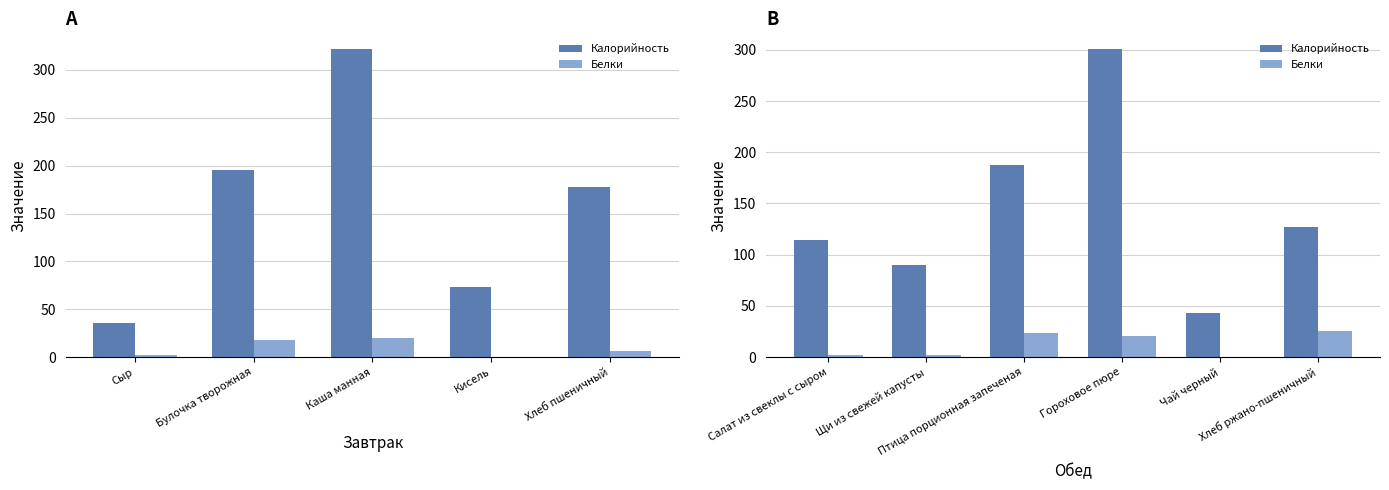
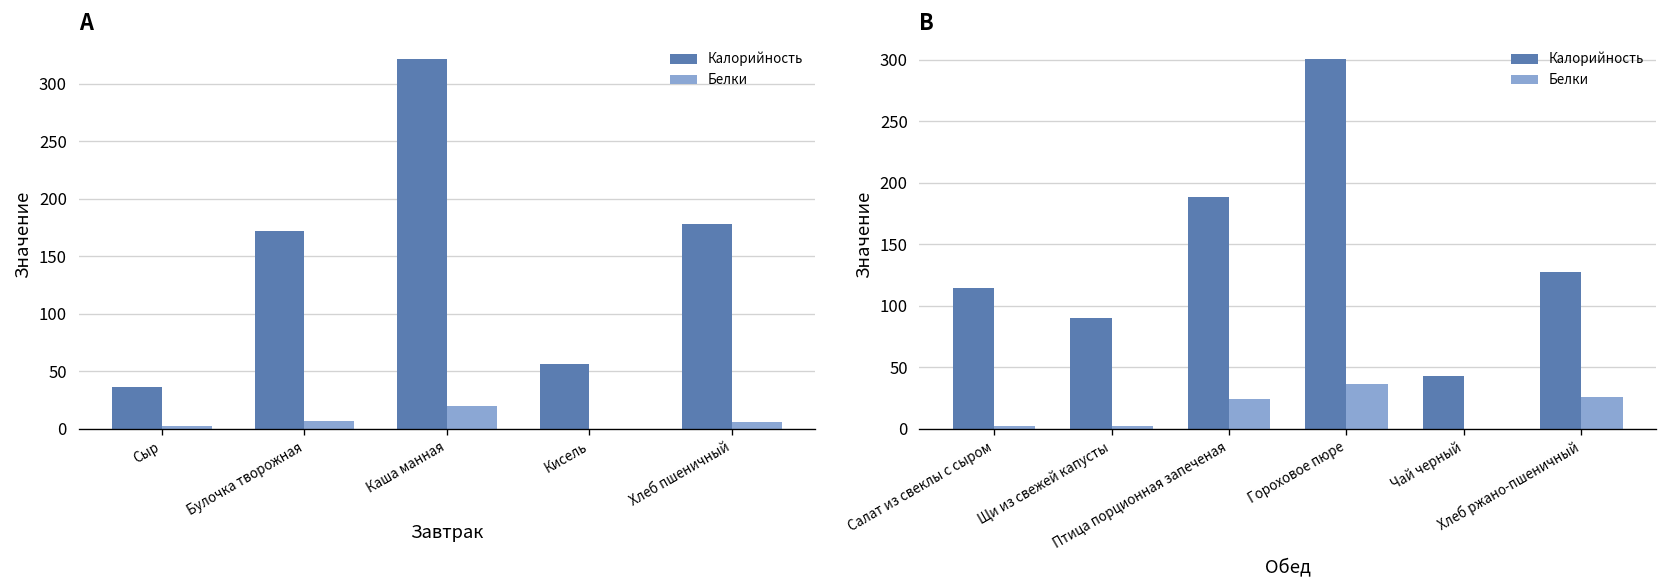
  {
    "A": {
      "Калорийность": {
        "Сыр": 40,
-       "Булочка творожная": 200,
+       "Булочка творожная": 170,
        "Каша манная": 320,
-       "Кисель": 70,
+       "Кисель": 60,
        "Хлеб пшеничный": 180
      },
      "Белки": {
-       "Булочка творожная": 20,
+       "Булочка творожная": 10,
        "Каша манная": 20,
        "Кисель": 0,
        "Хлеб пшеничный": 10
      }
    },
    "B": {
      "Калорийность": {
        "Салат из свеклы с сыром": 114,
        "Щи из свежей капусты": 90,
        "Птица порционная запеченая": 188,
        "Гороховое пюре": 301,
        "Чай черный": 43,
        "Хлеб ржано-пшеничный": 127
      },
      "Белки": {
        "Птица порционная запеченая": 24,
-       "Гороховое пюре": 21,
+       "Гороховое пюре": 36,
        "Чай черный": 0,
        "Хлеб ржано-пшеничный": 26
      }
    }
  }
